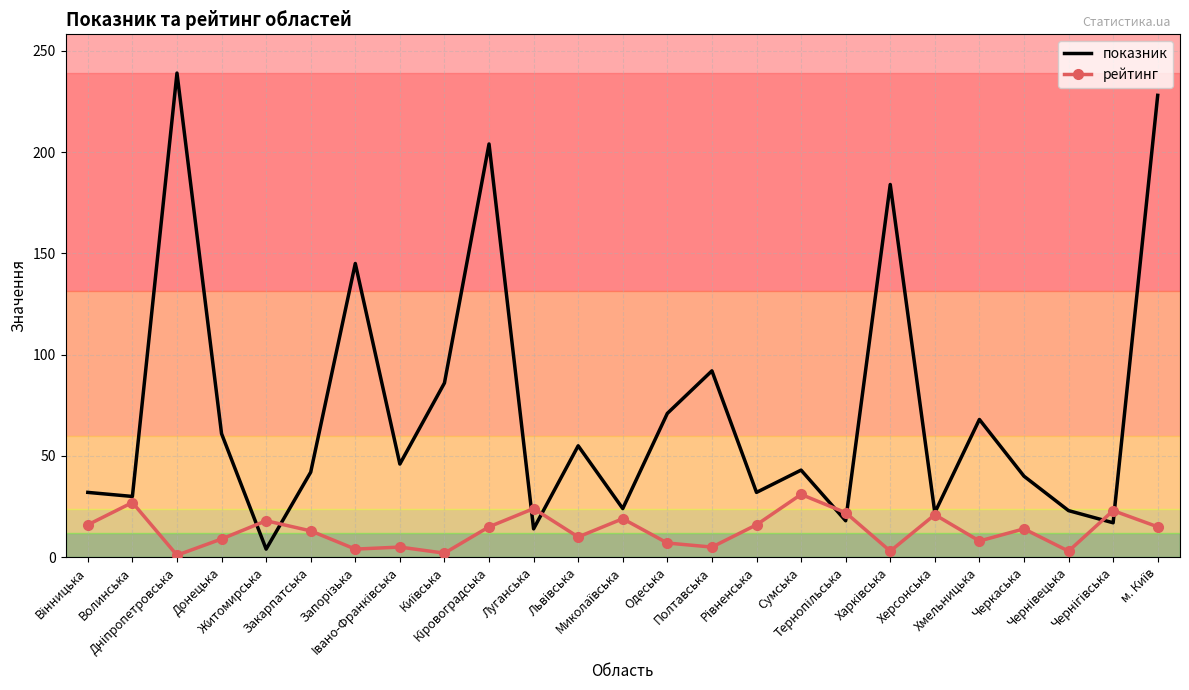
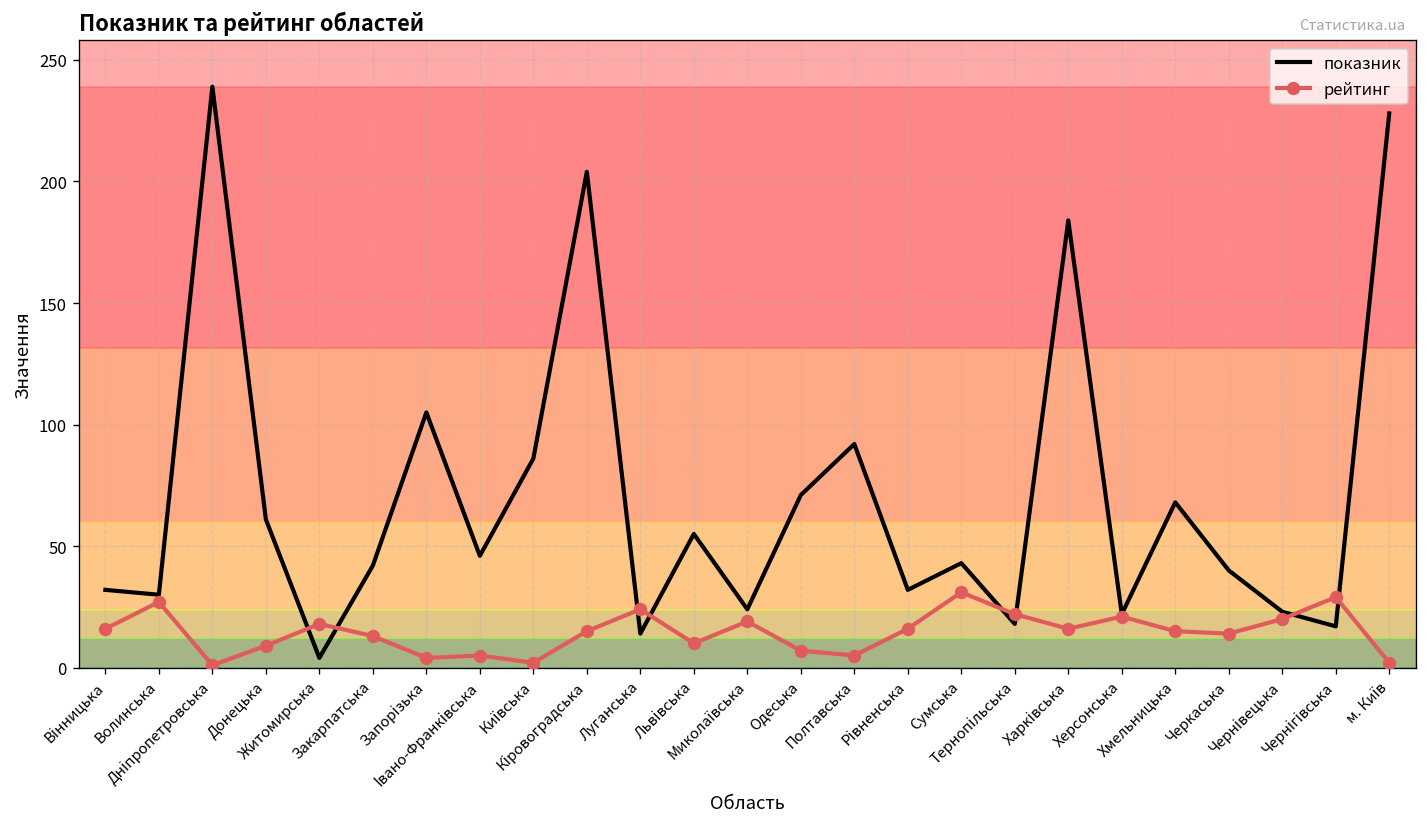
  {
    "показник": {
      "Вінницька": 32,
      "Волинська": 30,
      "Дніпропетровська": 239,
      "Донецька": 61,
      "Житомирська": 4,
      "Закарпатська": 42,
-     "Запорізька": 145,
+     "Запорізька": 105,
      "Івано-Франківська": 46,
      "Київська": 86,
      "Кіровоградська": 204,
      "Луганська": 14,
      "Львівська": 55,
      "Миколаївська": 24,
      "Одеська": 71,
      "Полтавська": 92,
      "Рівненська": 32,
      "Сумська": 43,
      "Тернопільська": 18,
      "Харківська": 184,
      "Хмельницька": 68,
      "Черкаська": 40,
      "Чернівецька": 23,
      "Чернігівська": 17,
      "м. Київ": 228
    },
    "рейтинг": {
      "Вінницька": 16,
      "Волинська": 27,
      "Дніпропетровська": 1,
      "Донецька": 9,
      "Житомирська": 18,
      "Закарпатська": 13,
      "Запорізька": 4,
      "Івано-Франківська": 5,
      "Київська": 2,
      "Кіровоградська": 15,
      "Луганська": 24,
      "Львівська": 10,
      "Миколаївська": 19,
      "Одеська": 7,
      "Полтавська": 5,
      "Рівненська": 16,
      "Сумська": 31,
      "Тернопільська": 22,
-     "Харківська": 3,
-     "Хмельницька": 8,
+     "Харківська": 16,
+     "Хмельницька": 15,
      "Черкаська": 14,
-     "Чернівецька": 3,
-     "Чернігівська": 23,
-     "м. Київ": 15
+     "Чернівецька": 20,
+     "Чернігівська": 29,
+     "м. Київ": 2
    }
  }
